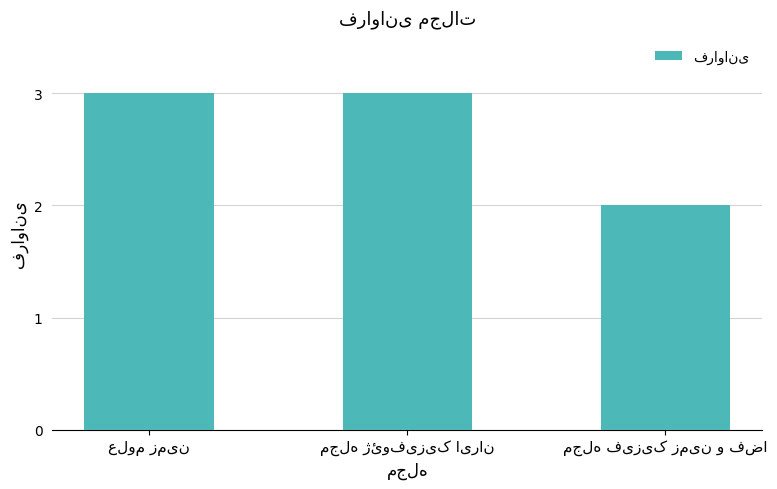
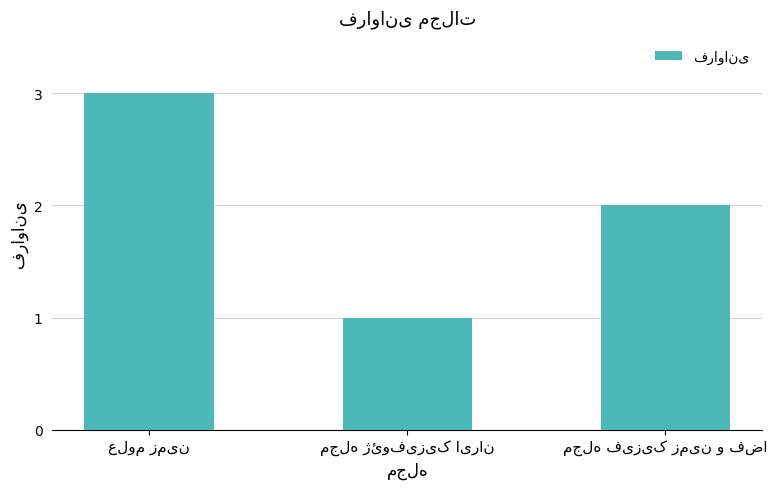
  {
    "علوم زمین": 3,
-   "مجله ژئوفیزیک ایران": 3,
+   "مجله ژئوفیزیک ایران": 1,
    "مجله فیزیک زمین و فضا": 2
  }
